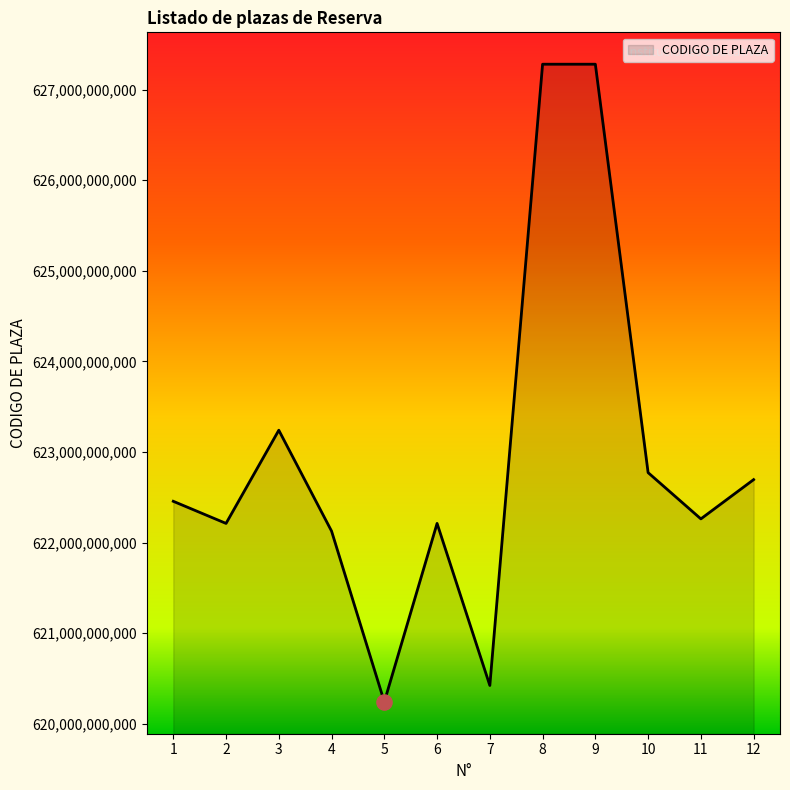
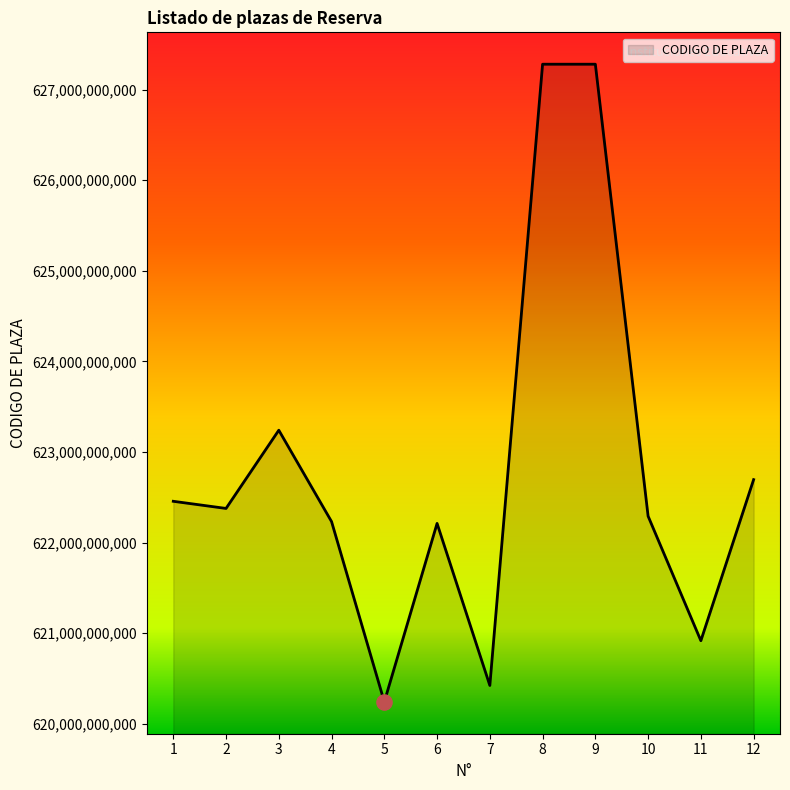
  {
    "CODIGO DE PLAZA": {
      "1": "622,500,000,000",
-     "2": "622,200,000,000",
+     "2": "622,400,000,000",
      "3": "623,200,000,000",
-     "4": "622,100,000,000",
+     "4": "622,200,000,000",
      "6": "622,200,000,000",
      "7": "620,400,000,000",
      "8": "627,300,000,000",
      "9": "627,300,000,000",
-     "10": "622,800,000,000",
-     "11": "622,300,000,000",
+     "10": "622,300,000,000",
+     "11": "620,900,000,000",
      "12": "622,700,000,000"
    }
  }
